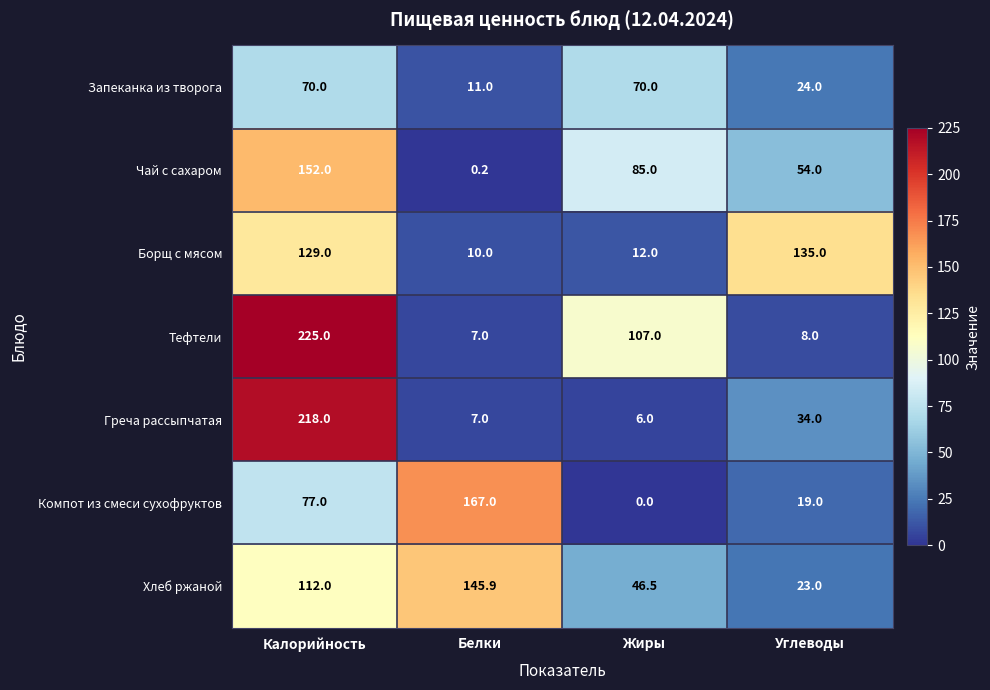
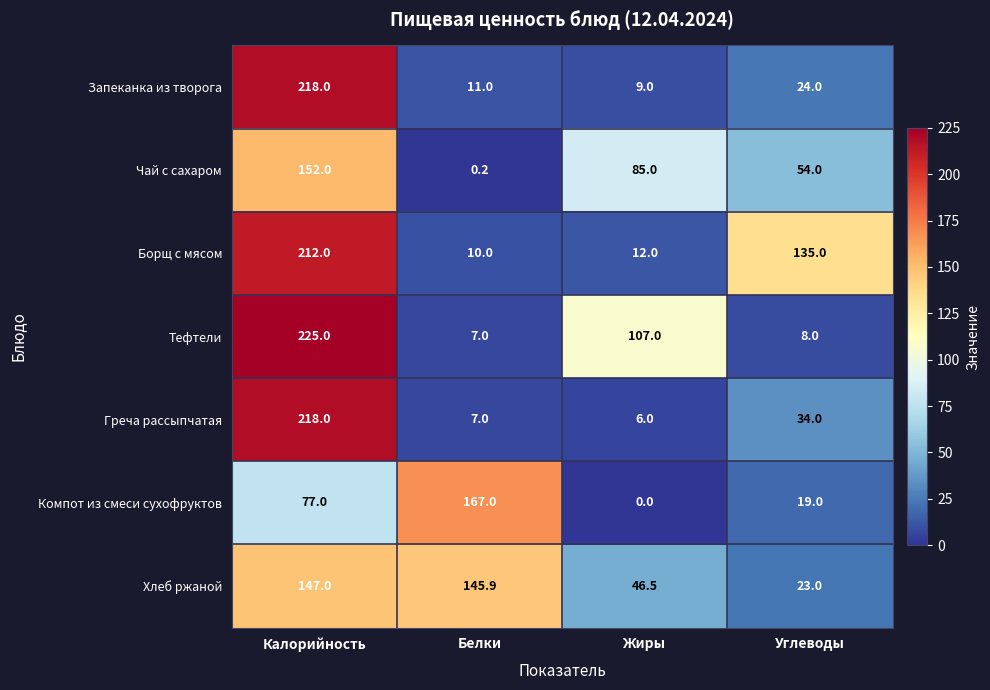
  {
    "Запеканка из творога": {
-     "Калорийность": 70.0,
+     "Калорийность": 218.0,
      "Белки": 11.0,
-     "Жиры": 70.0,
+     "Жиры": 9.0,
      "Углеводы": 24.0
    },
    "Чай с сахаром": {
      "Калорийность": 152.0,
      "Белки": 0.2,
      "Жиры": 85.0,
      "Углеводы": 54.0
    },
    "Борщ с мясом": {
-     "Калорийность": 129.0,
+     "Калорийность": 212.0,
      "Белки": 10.0,
      "Жиры": 12.0,
      "Углеводы": 135.0
    },
    "Тефтели": {
      "Калорийность": 225.0,
      "Белки": 7.0,
      "Жиры": 107.0,
      "Углеводы": 8.0
    },
    "Греча рассыпчатая": {
      "Калорийность": 218.0,
      "Белки": 7.0,
      "Жиры": 6.0,
      "Углеводы": 34.0
    },
    "Компот из смеси сухофруктов": {
      "Калорийность": 77.0,
      "Белки": 167.0,
      "Жиры": 0.0,
      "Углеводы": 19.0
    },
    "Хлеб ржаной": {
-     "Калорийность": 112.0,
+     "Калорийность": 147.0,
      "Белки": 145.9,
      "Жиры": 46.5,
      "Углеводы": 23.0
    }
  }
